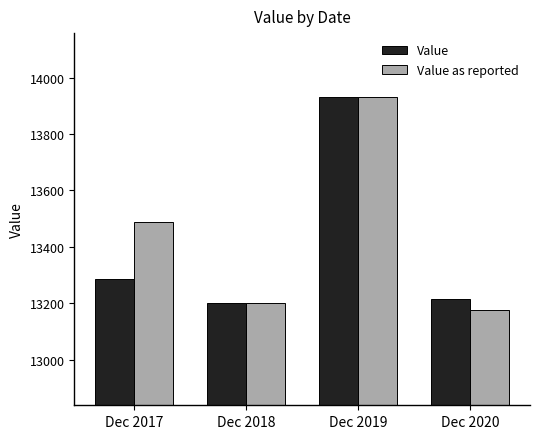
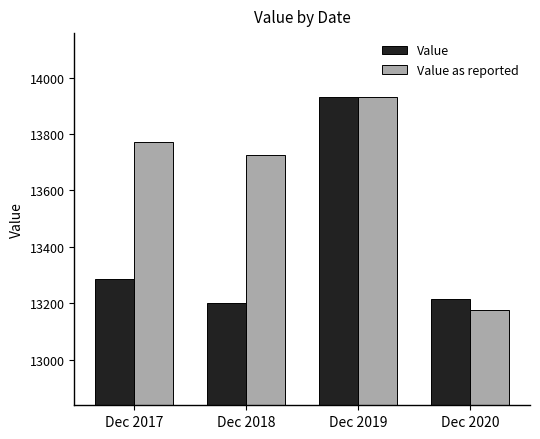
  {
    "Value": {
      "Dec 2017": 13290,
      "Dec 2018": 13200,
      "Dec 2019": 13930,
      "Dec 2020": 13210
    },
    "Value as reported": {
-     "Dec 2017": 13490,
-     "Dec 2018": 13200,
+     "Dec 2017": 13770,
+     "Dec 2018": 13730,
      "Dec 2019": 13930,
      "Dec 2020": 13180
    }
  }
